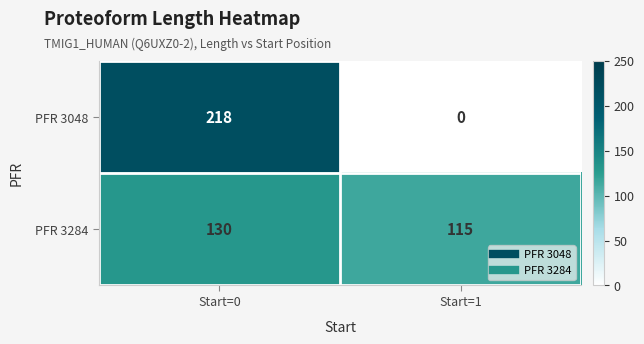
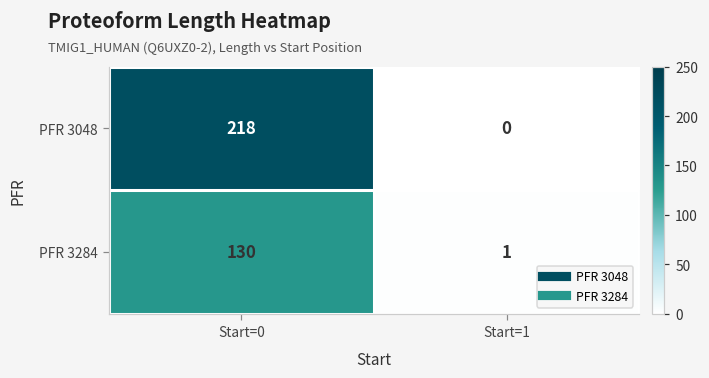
  {
    "PFR 3048": {
      "Start=0": 218,
      "Start=1": 0
    },
    "PFR 3284": {
      "Start=0": 130,
-     "Start=1": 115
+     "Start=1": 1
    }
  }
